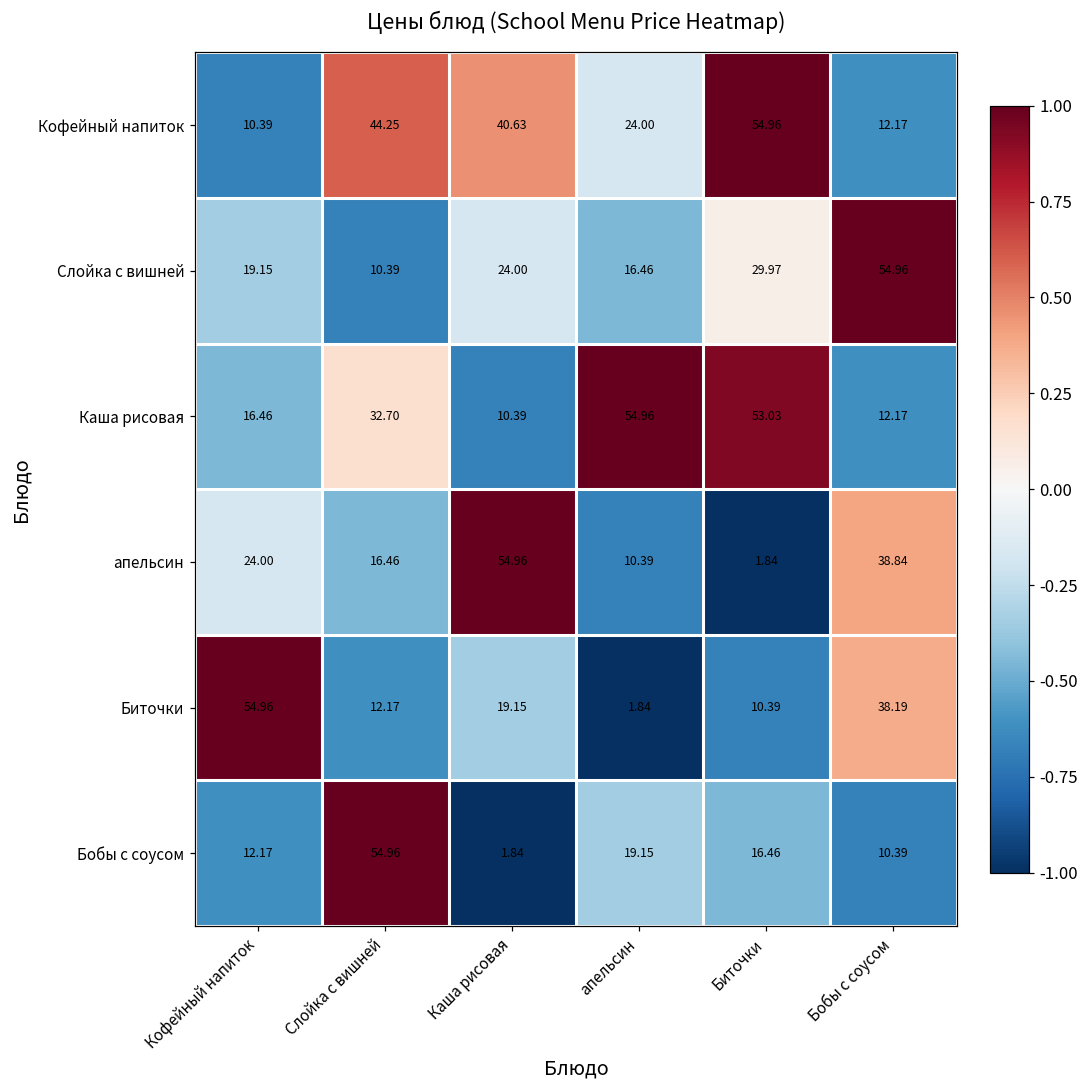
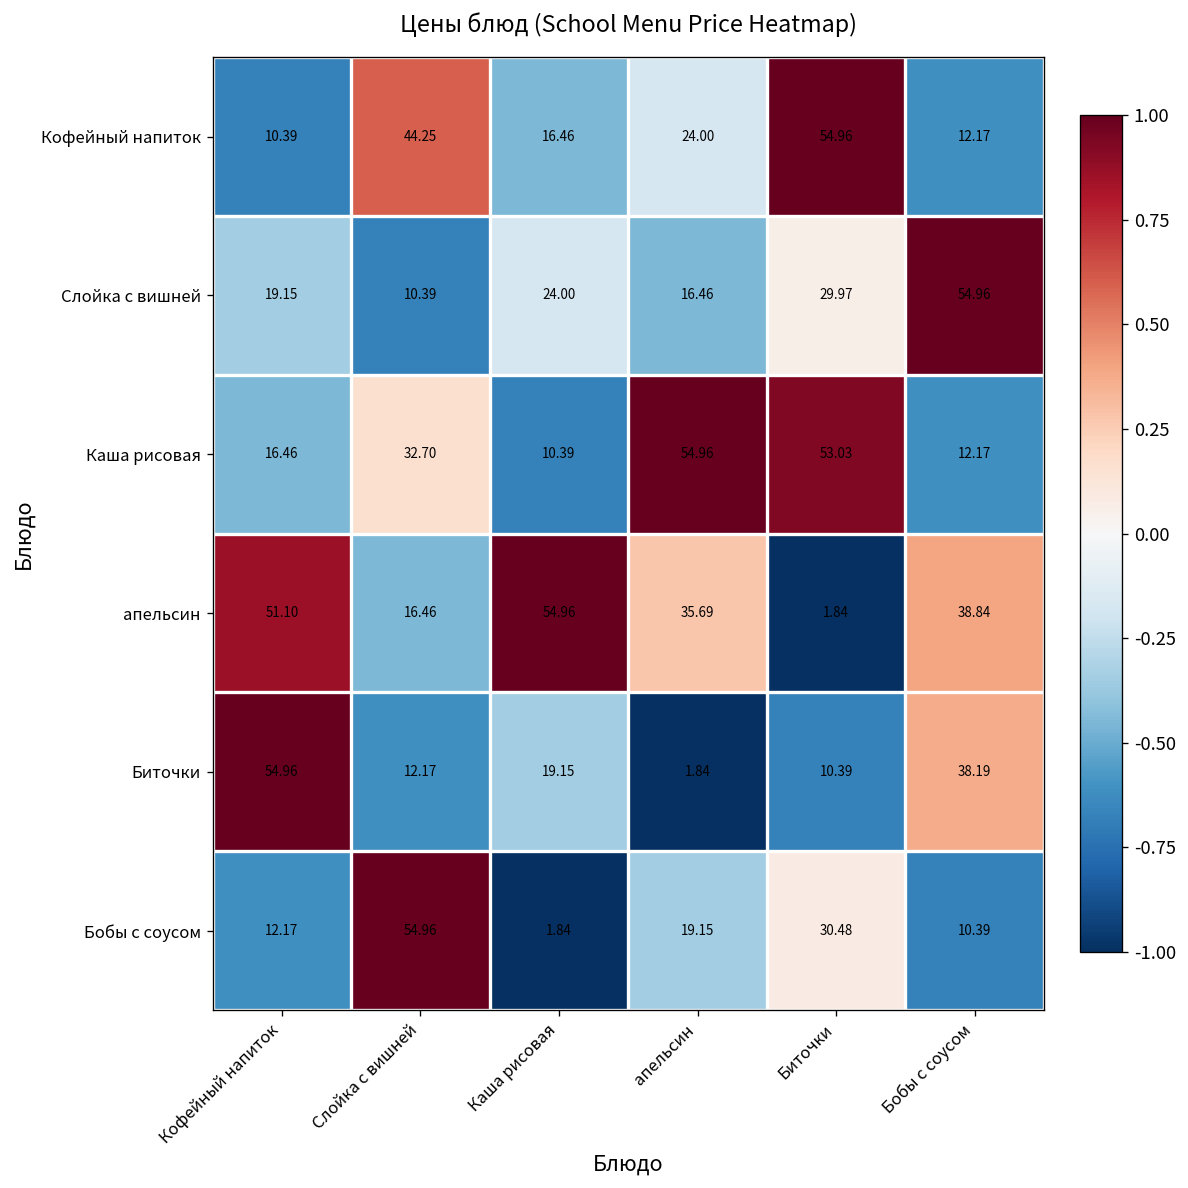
  {
    "Кофейный напиток": {
      "Кофейный напиток": 10.39,
      "Слойка с вишней": 44.25,
-     "Каша рисовая": 40.63,
+     "Каша рисовая": 16.46,
      "апельсин": 24.00,
      "Биточки": 54.96,
      "Бобы с соусом": 12.17
    },
    "Слойка с вишней": {
      "Кофейный напиток": 19.15,
      "Слойка с вишней": 10.39,
      "Каша рисовая": 24.00,
      "апельсин": 16.46,
      "Биточки": 29.97,
      "Бобы с соусом": 54.96
    },
    "Каша рисовая": {
      "Кофейный напиток": 16.46,
      "Слойка с вишней": 32.70,
      "Каша рисовая": 10.39,
      "апельсин": 54.96,
      "Биточки": 53.03,
      "Бобы с соусом": 12.17
    },
    "апельсин": {
-     "Кофейный напиток": 24.00,
+     "Кофейный напиток": 51.10,
      "Слойка с вишней": 16.46,
      "Каша рисовая": 54.96,
-     "апельсин": 10.39,
+     "апельсин": 35.69,
      "Биточки": 1.84,
      "Бобы с соусом": 38.84
    },
    "Биточки": {
      "Кофейный напиток": 54.96,
      "Слойка с вишней": 12.17,
      "Каша рисовая": 19.15,
      "апельсин": 1.84,
      "Биточки": 10.39,
      "Бобы с соусом": 38.19
    },
    "Бобы с соусом": {
      "Кофейный напиток": 12.17,
      "Слойка с вишней": 54.96,
      "Каша рисовая": 1.84,
      "апельсин": 19.15,
-     "Биточки": 16.46,
+     "Биточки": 30.48,
      "Бобы с соусом": 10.39
    }
  }
